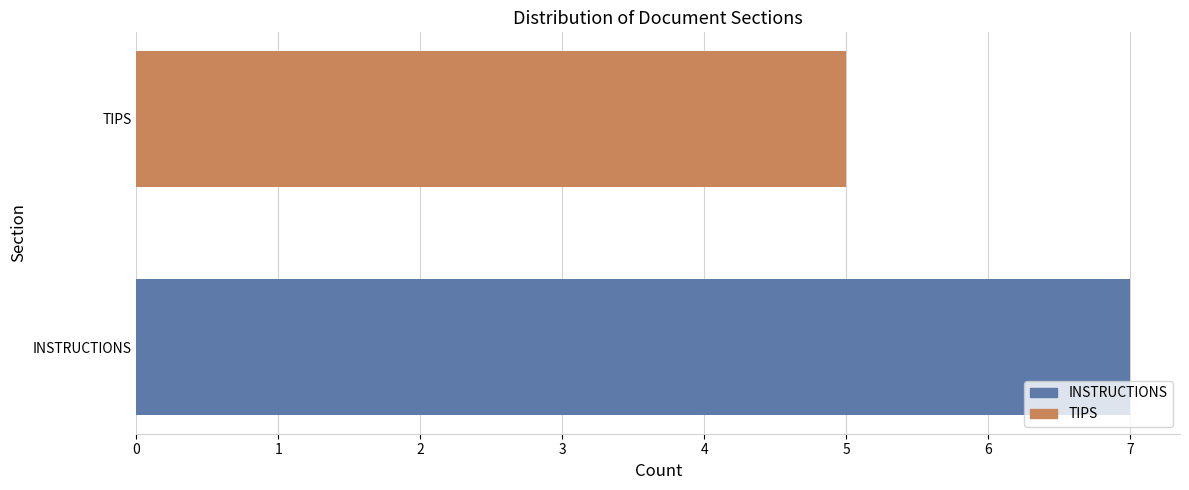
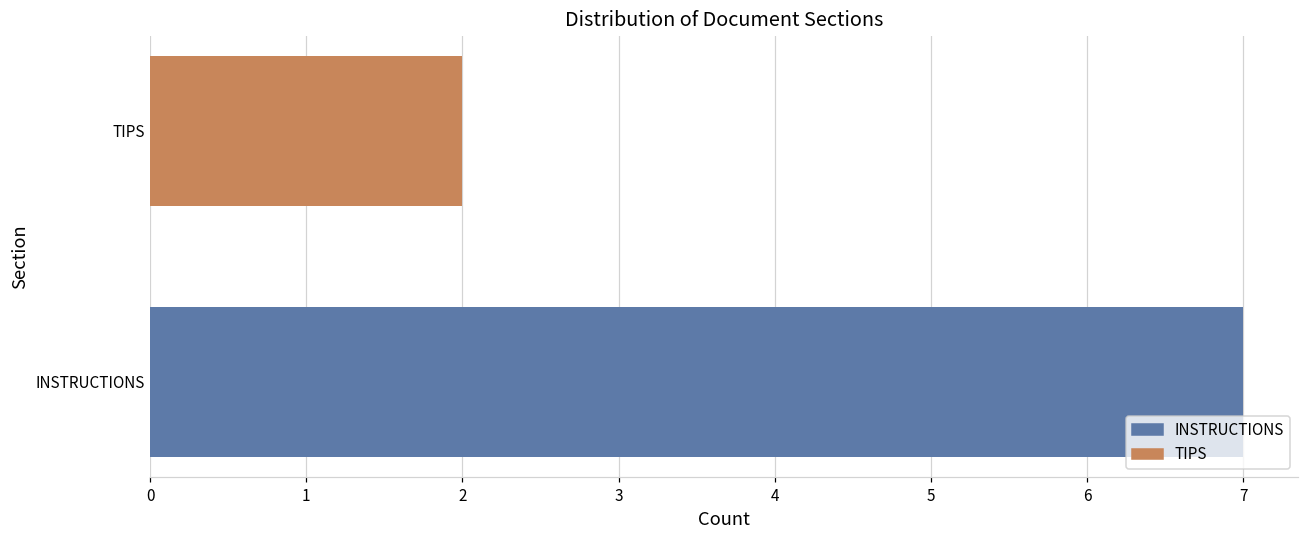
  {
-   "TIPS": 5,
+   "TIPS": 2,
    "INSTRUCTIONS": 7
  }
